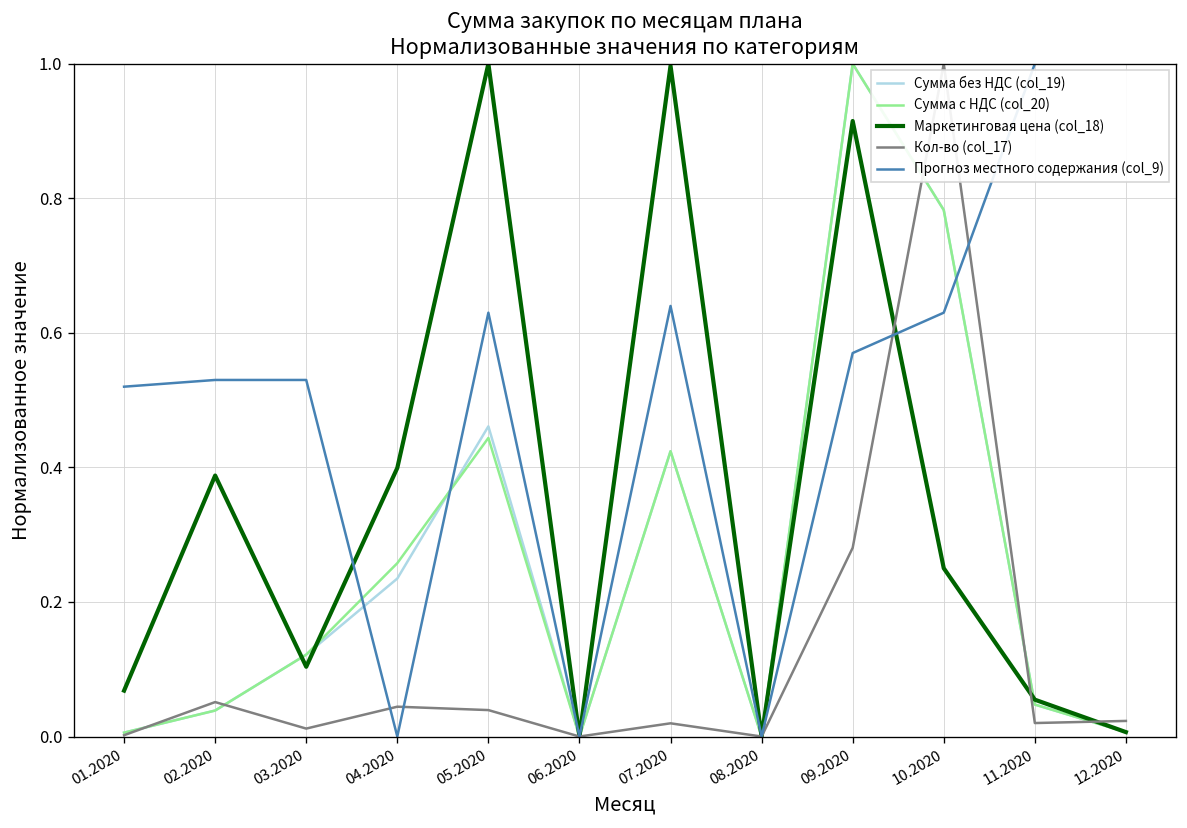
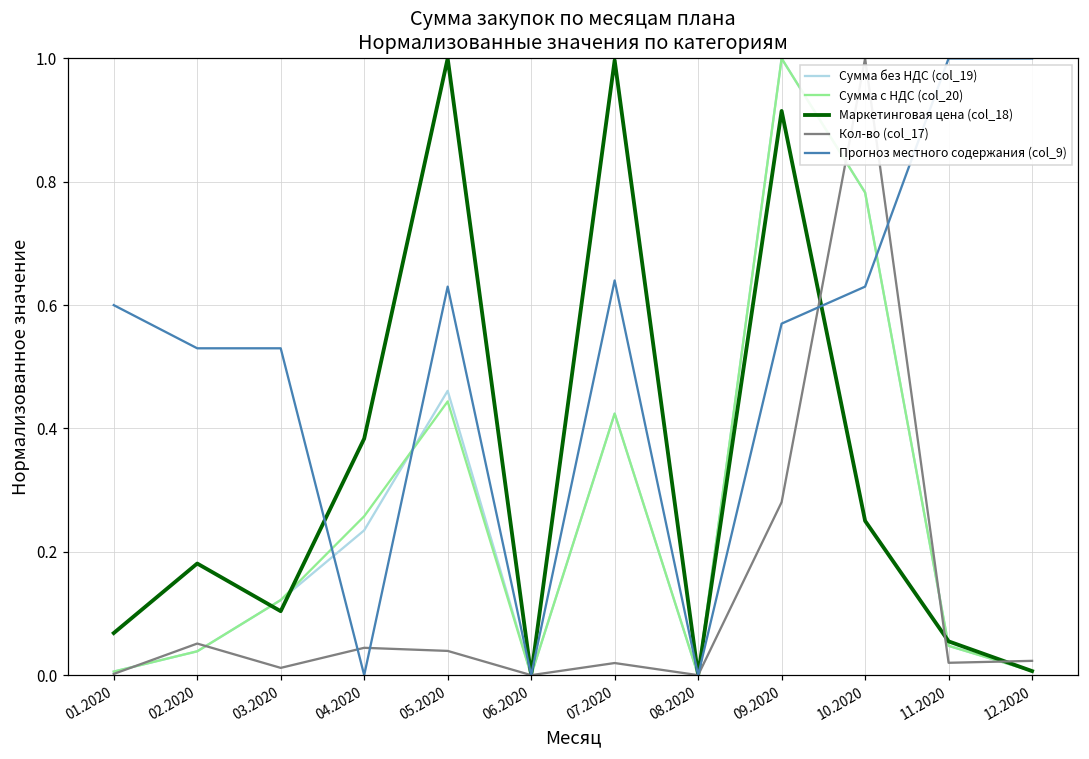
  {
    "Сумма без НДС (col_19)": {
      "04.2020": 0.23,
      "05.2020": 0.46
    },
    "Сумма с НДС (col_20)": {
      "04.2020": 0.26,
      "05.2020": 0.44
    },
    "Маркетинговая цена (col_18)": {
      "01.2020": 0.07,
-     "02.2020": 0.39,
+     "02.2020": 0.18,
      "03.2020": 0.10,
-     "04.2020": 0.40,
+     "04.2020": 0.38,
      "05.2020": 1.00,
      "07.2020": 1.00,
      "09.2020": 0.91,
      "10.2020": 0.25,
      "11.2020": 0.05
    },
    "Кол-во (col_17)": {
      "02.2020": 0.05,
      "03.2020": 0.01,
      "04.2020": 0.04,
      "05.2020": 0.04,
      "07.2020": 0.02,
      "09.2020": 0.28,
      "10.2020": 1.00,
      "11.2020": 0.02,
      "12.2020": 0.02
    },
    "Прогноз местного содержания (col_9)": {
-     "01.2020": 0.52,
+     "01.2020": 0.60,
      "02.2020": 0.53,
      "03.2020": 0.53,
      "04.2020": 0.00,
      "05.2020": 0.63,
      "07.2020": 0.64,
      "09.2020": 0.57,
      "10.2020": 0.63,
      "11.2020": 1.00,
      "12.2020": 1.00
    }
  }
